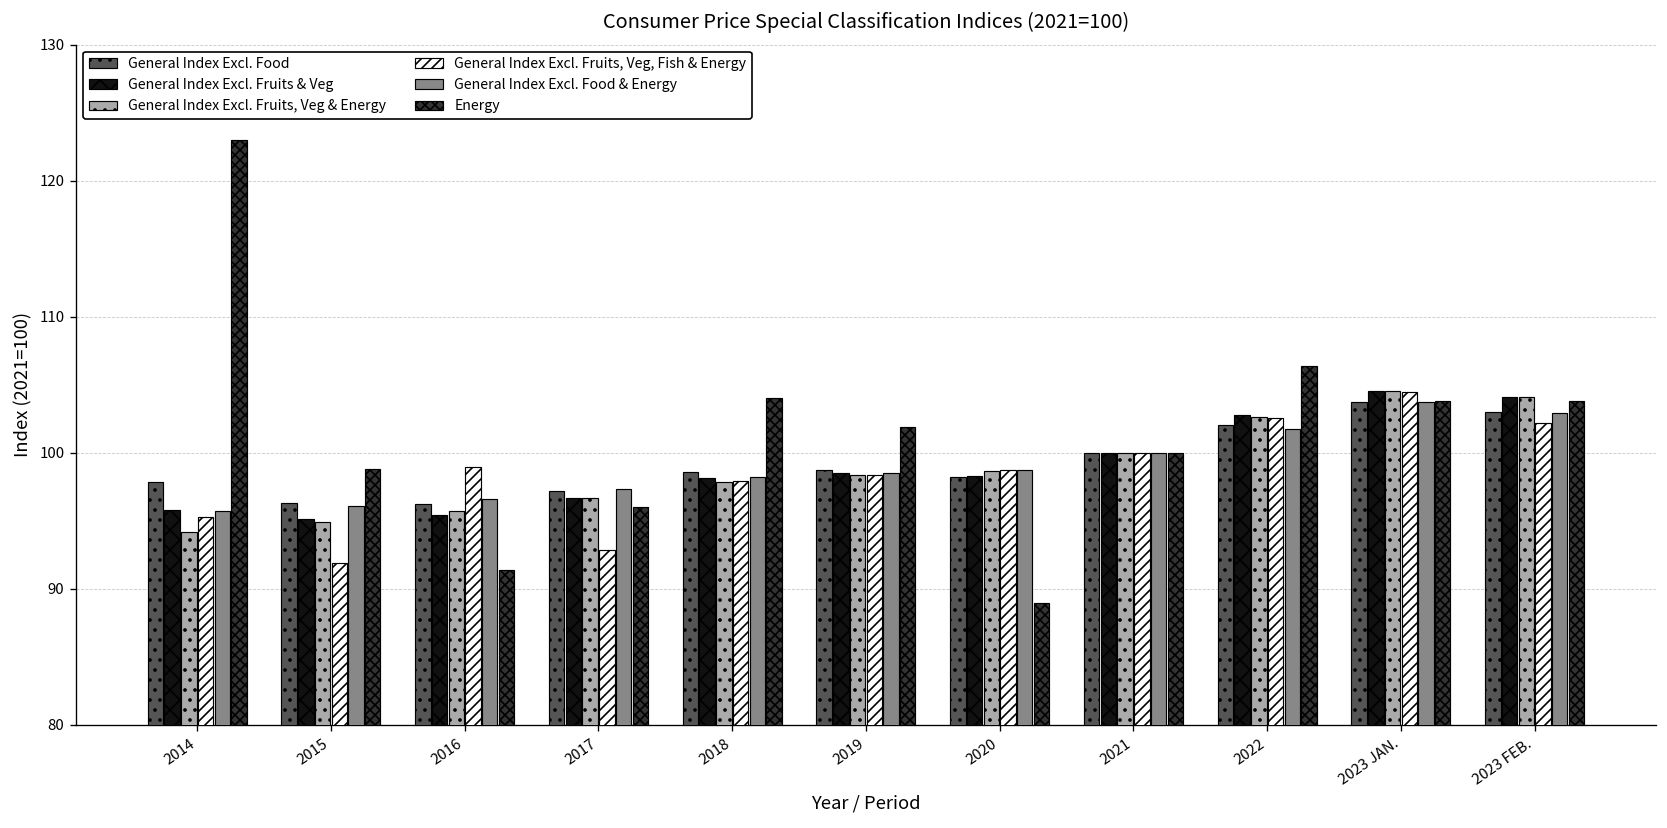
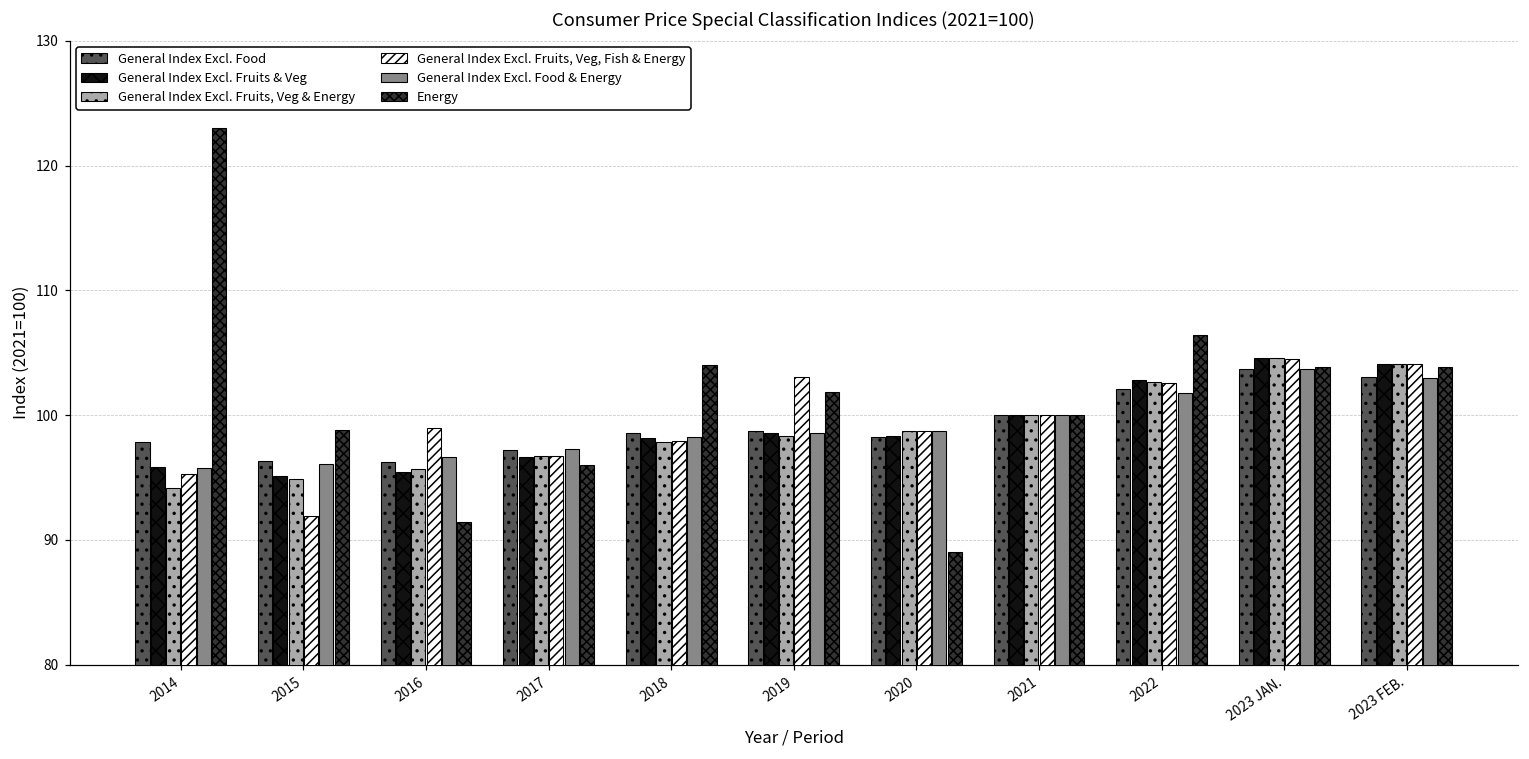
  {
    "General Index Excl. Fruits, Veg, Fish & Energy": {
      "2014": 95.3,
      "2015": 91.9,
      "2016": 99.0,
-     "2017": 92.9,
+     "2017": 96.7,
      "2018": 97.9,
-     "2019": 98.4,
+     "2019": 103.1,
      "2020": 98.7,
      "2021": 100.0,
      "2022": 102.6,
      "2023 JAN.": 104.5,
-     "2023 FEB.": 102.2
+     "2023 FEB.": 104.1
    }
  }
